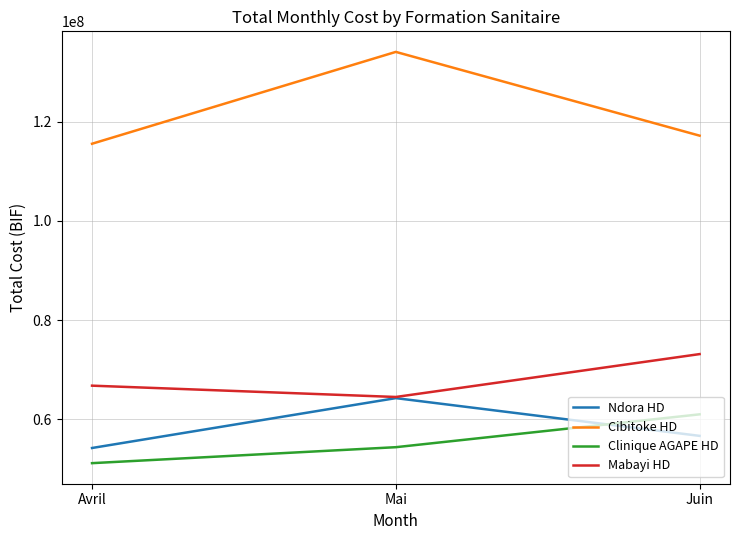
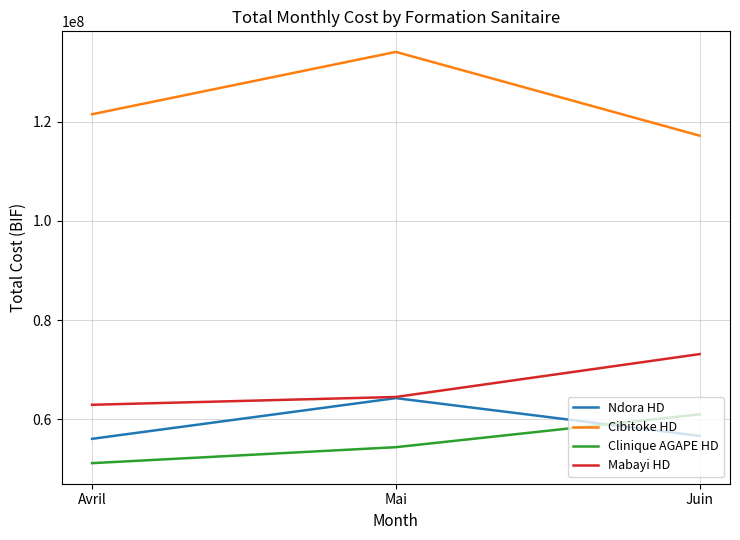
  {
    "Ndora HD": {
-     "Avril": 54000000
+     "Avril": 56000000
    },
    "Cibitoke HD": {
-     "Avril": 116000000,
+     "Avril": 122000000,
      "Mai": 134000000,
      "Juin": 117000000
    },
    "Clinique AGAPE HD": {
      "Avril": 51000000,
      "Mai": 54000000
    },
    "Mabayi HD": {
-     "Avril": 67000000,
+     "Avril": 63000000,
      "Juin": 73000000
    }
  }
